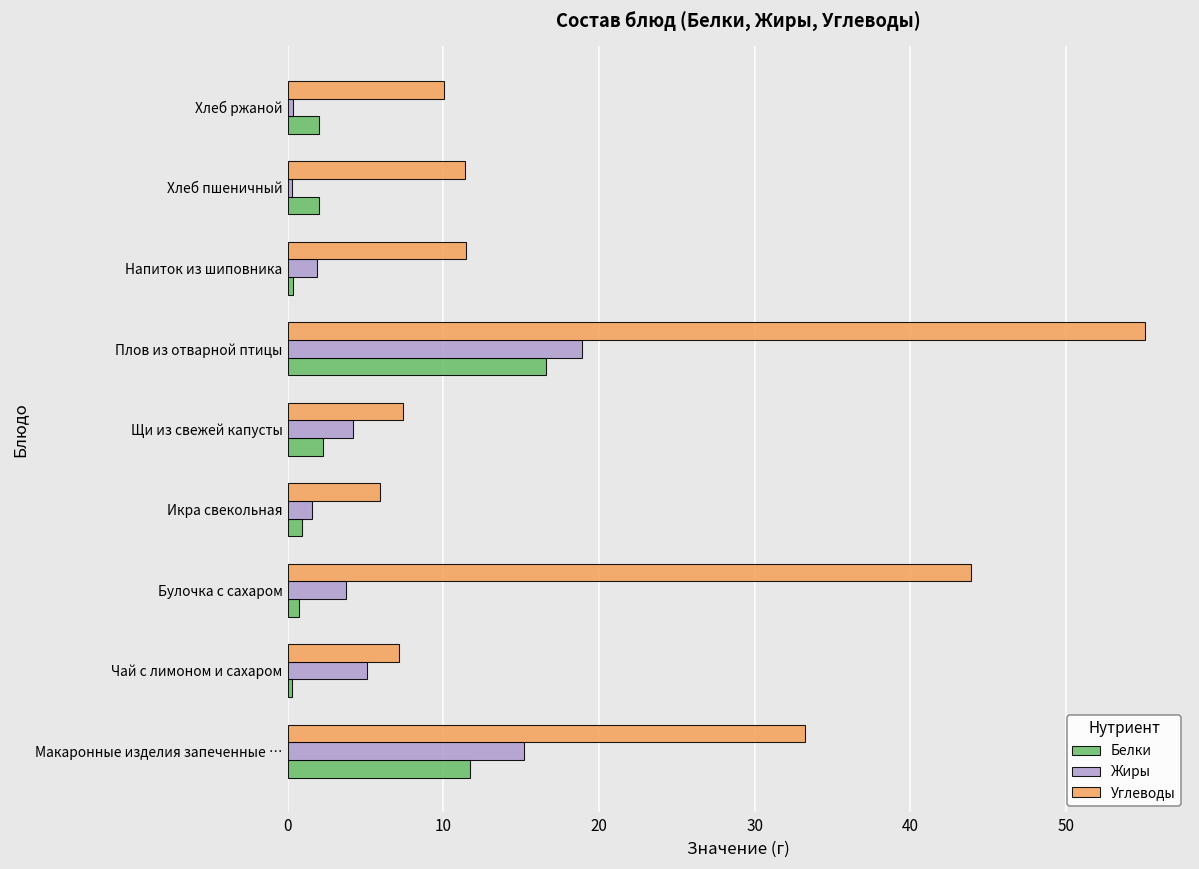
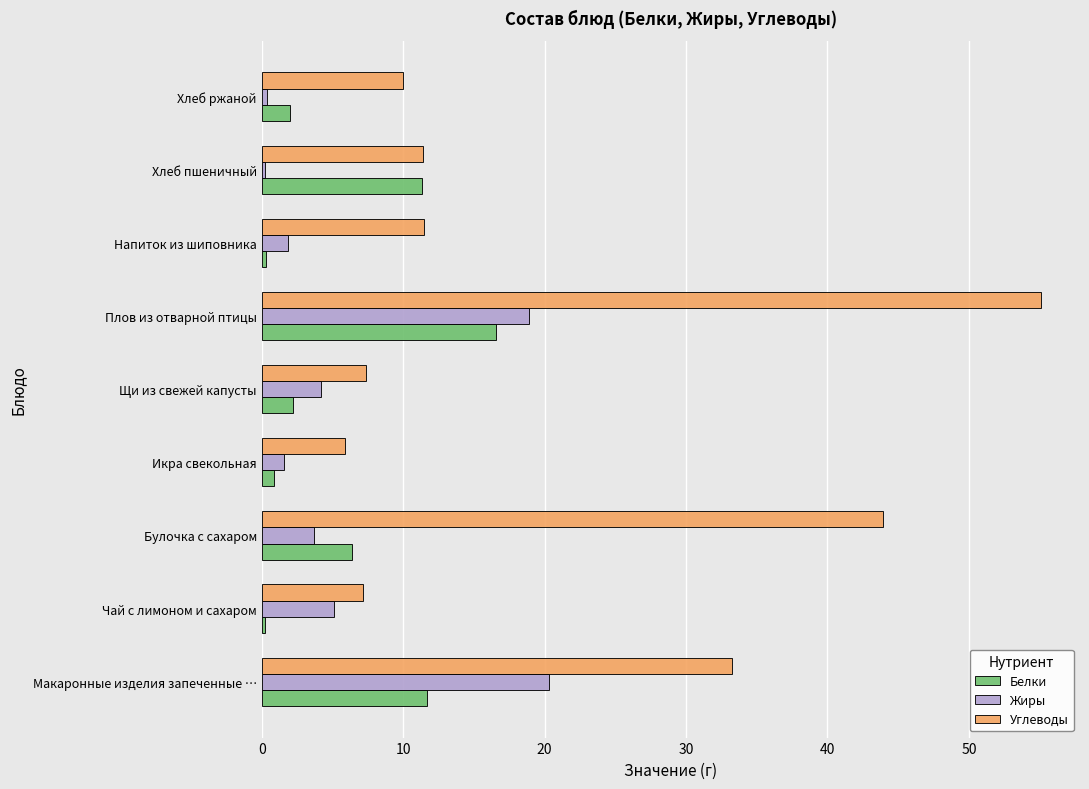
  {
    "Белки": {
      "Хлеб ржаной": 2.0,
-     "Хлеб пшеничный": 2.0,
+     "Хлеб пшеничный": 11.3,
      "Напиток из шиповника": 0.3,
      "Плов из отварной птицы": 16.6,
      "Щи из свежей капусты": 2.2,
      "Икра свекольная": 0.9,
-     "Булочка с сахаром": 0.7,
+     "Булочка с сахаром": 6.4,
      "Чай с лимоном и сахаром": 0.2,
      "Макаронные изделия запеченные …": 11.7
    },
    "Жиры": {
      "Хлеб ржаной": 0.4,
      "Хлеб пшеничный": 0.3,
      "Напиток из шиповника": 1.9,
      "Плов из отварной птицы": 18.9,
      "Щи из свежей капусты": 4.2,
      "Икра свекольная": 1.6,
      "Булочка с сахаром": 3.7,
      "Чай с лимоном и сахаром": 5.1,
-     "Макаронные изделия запеченные …": 15.2
+     "Макаронные изделия запеченные …": 20.3
    },
    "Углеводы": {
      "Хлеб ржаной": 10.0,
      "Хлеб пшеничный": 11.4,
      "Напиток из шиповника": 11.5,
      "Плов из отварной птицы": 55.1,
      "Щи из свежей капусты": 7.4,
      "Икра свекольная": 5.9,
      "Булочка с сахаром": 43.9,
      "Чай с лимоном и сахаром": 7.1,
      "Макаронные изделия запеченные …": 33.2
    }
  }
